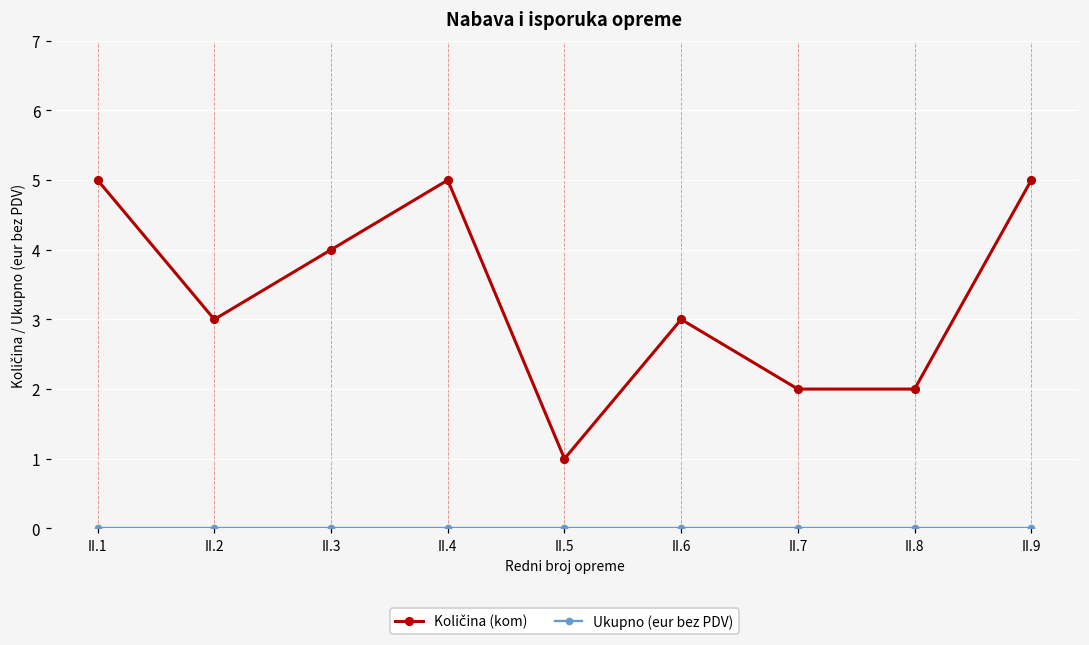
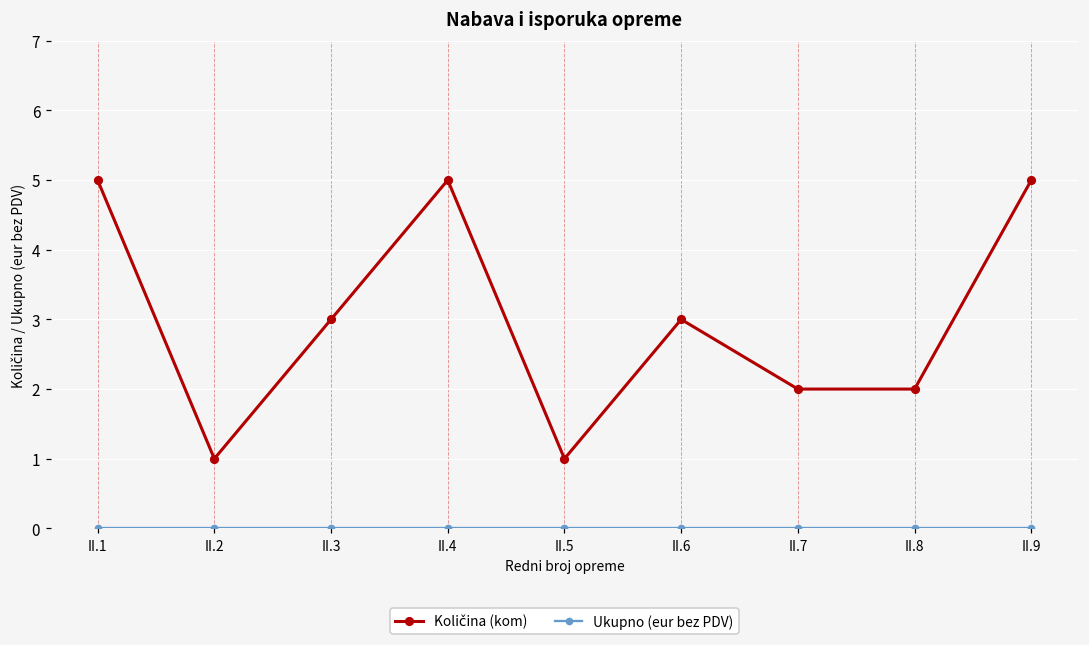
  {
    "Količina (kom)": {
      "II.1": 5,
-     "II.2": 3,
-     "II.3": 4,
+     "II.2": 1,
+     "II.3": 3,
      "II.4": 5,
      "II.5": 1,
      "II.6": 3,
      "II.7": 2,
      "II.8": 2,
      "II.9": 5
    },
    "Ukupno (eur bez PDV)": {
      "II.1": 0,
      "II.2": 0,
      "II.3": 0,
      "II.4": 0,
      "II.5": 0,
      "II.6": 0,
      "II.7": 0,
      "II.8": 0,
      "II.9": 0
    }
  }
